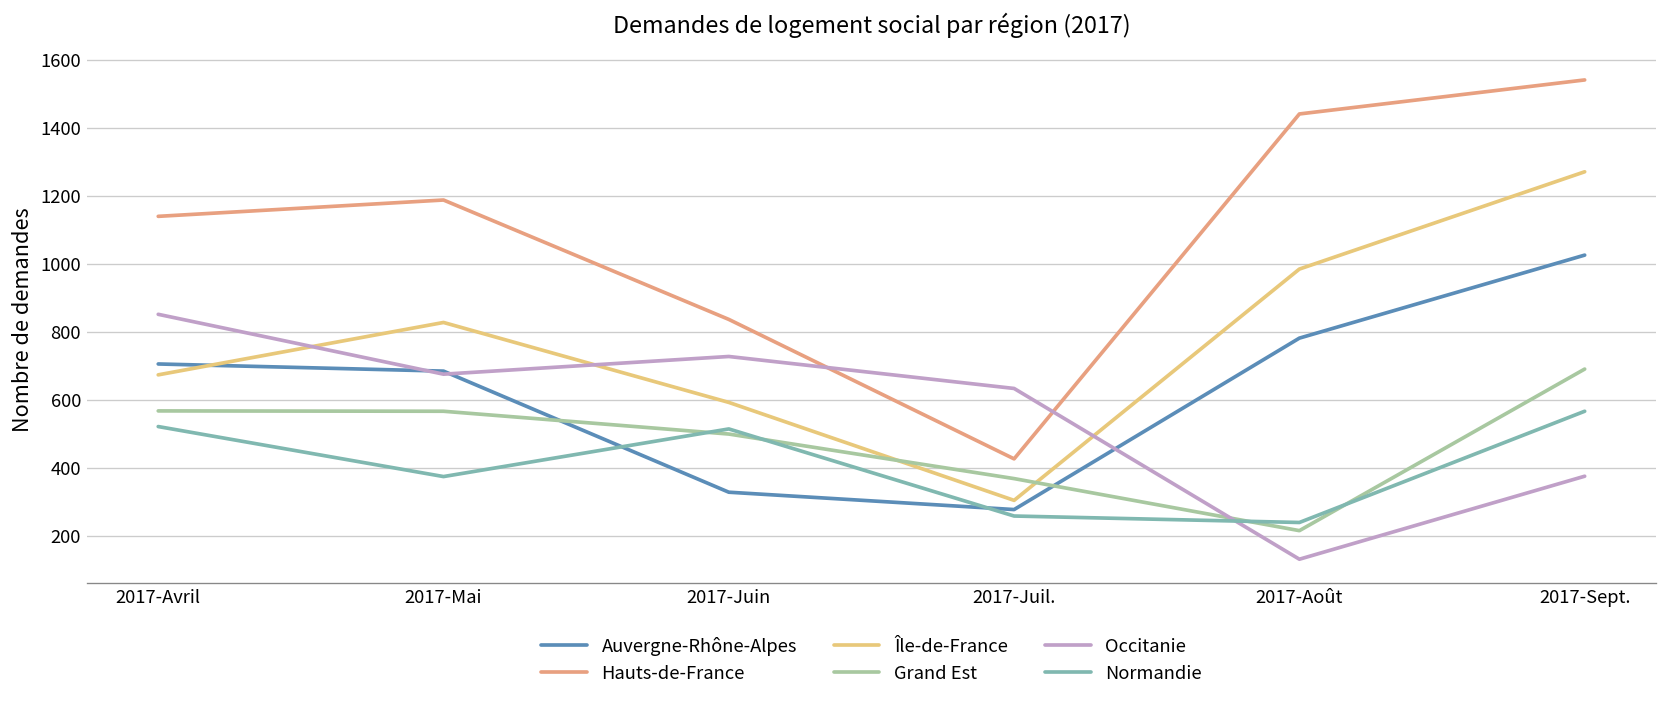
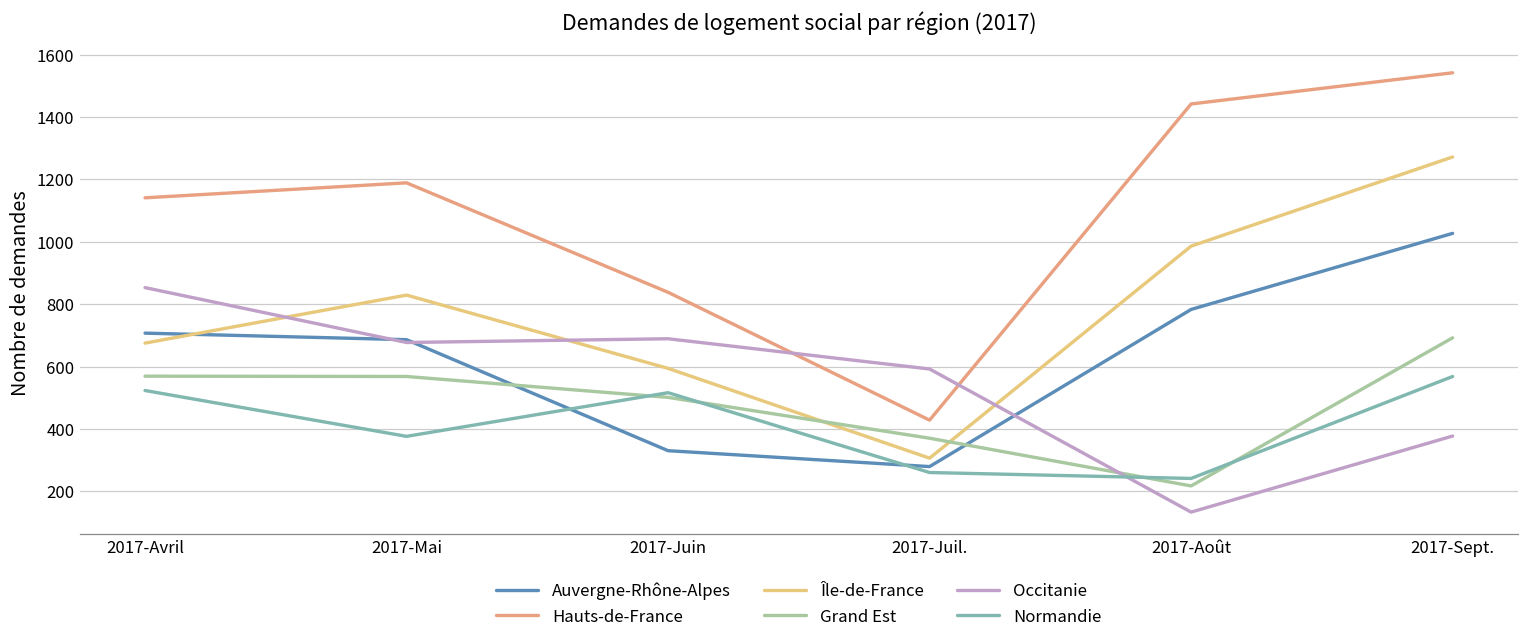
  {
    "Occitanie": {
      "2017-Avril": 850,
-     "2017-Juin": 730,
-     "2017-Juil.": 640,
+     "2017-Juin": 690,
+     "2017-Juil.": 590,
      "2017-Août": 130,
      "2017-Sept.": 380
    }
  }
